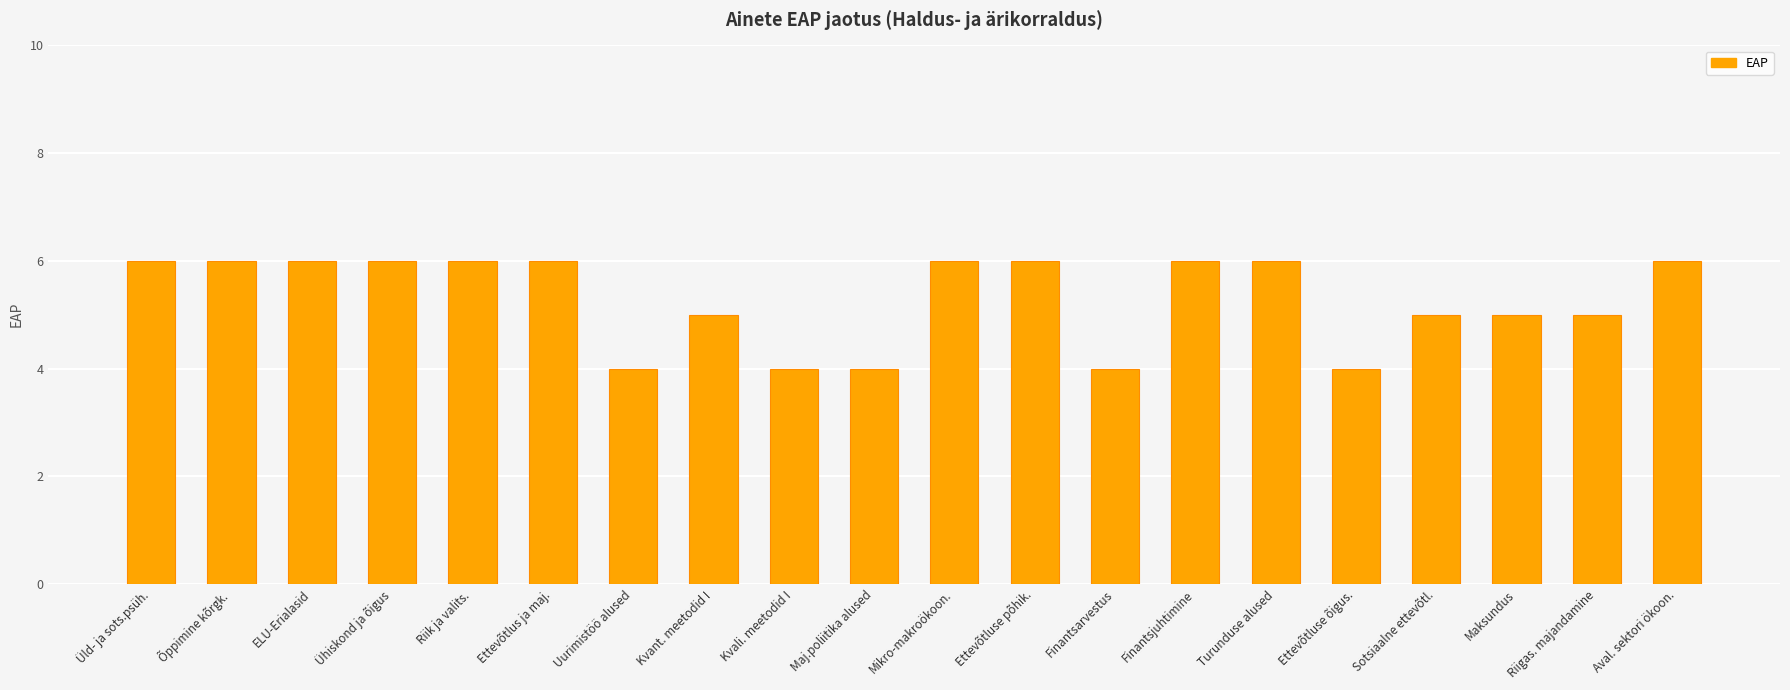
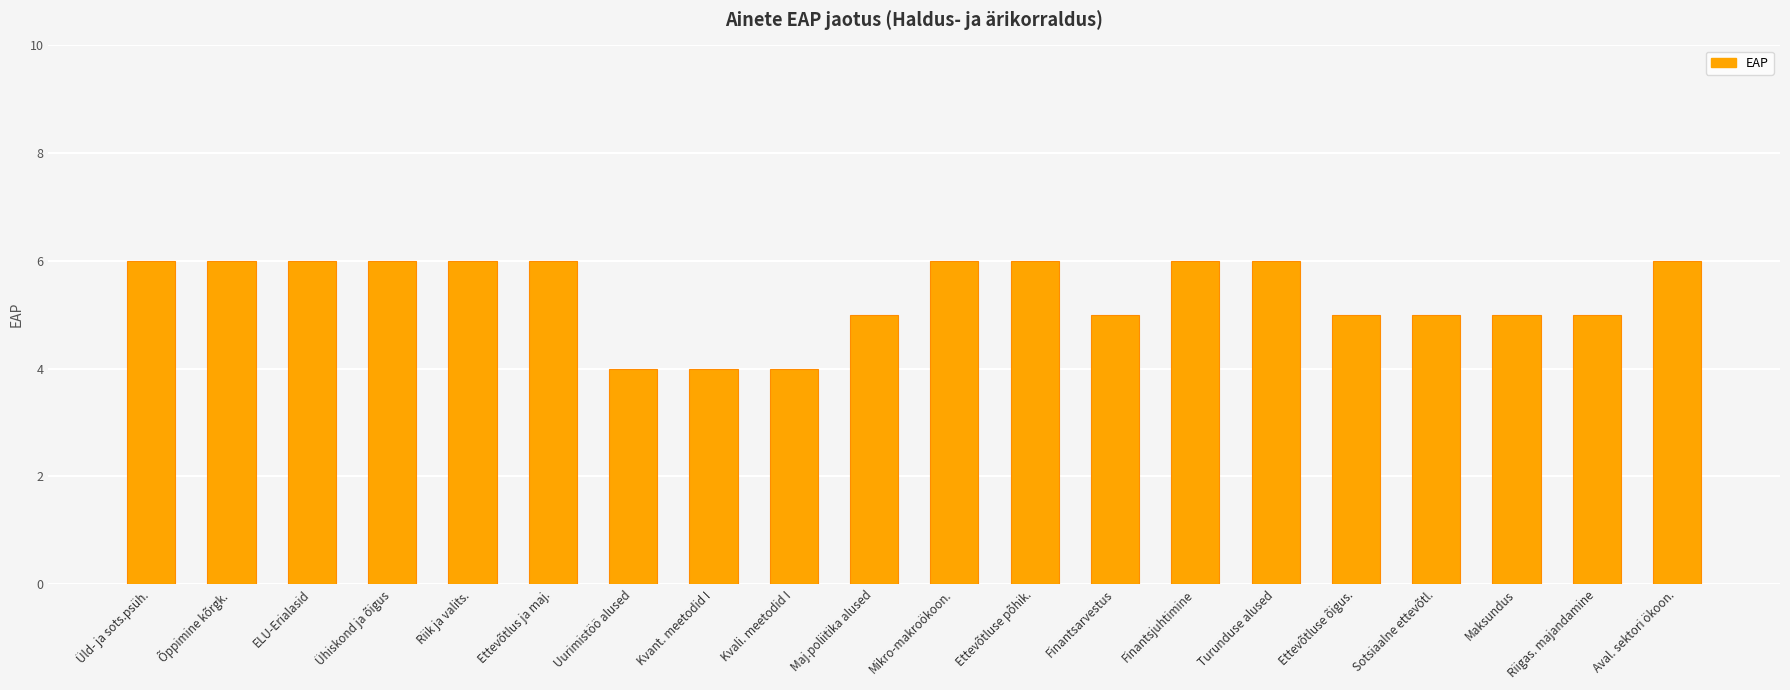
  {
    "Üld- ja sots.psüh.": 6,
    "Õppimine kõrgk.": 6,
    "ELU-Erialasid": 6,
    "Ühiskond ja õigus": 6,
    "Riik ja valits.": 6,
    "Ettevõtlus ja maj.": 6,
    "Uurimistöö alused": 4,
-   "Kvant. meetodid I": 5,
+   "Kvant. meetodid I": 4,
    "Kvali. meetodid I": 4,
-   "Maj.poliitika alused": 4,
+   "Maj.poliitika alused": 5,
    "Mikro-makroökoon.": 6,
    "Ettevõtluse põhik.": 6,
-   "Finantsarvestus": 4,
+   "Finantsarvestus": 5,
    "Finantsjuhtimine": 6,
    "Turunduse alused": 6,
-   "Ettevõtluse õigus.": 4,
+   "Ettevõtluse õigus.": 5,
    "Sotsiaalne ettevõtl.": 5,
    "Maksundus": 5,
    "Riigas. majandamine": 5,
    "Aval. sektori ökoon.": 6
  }
